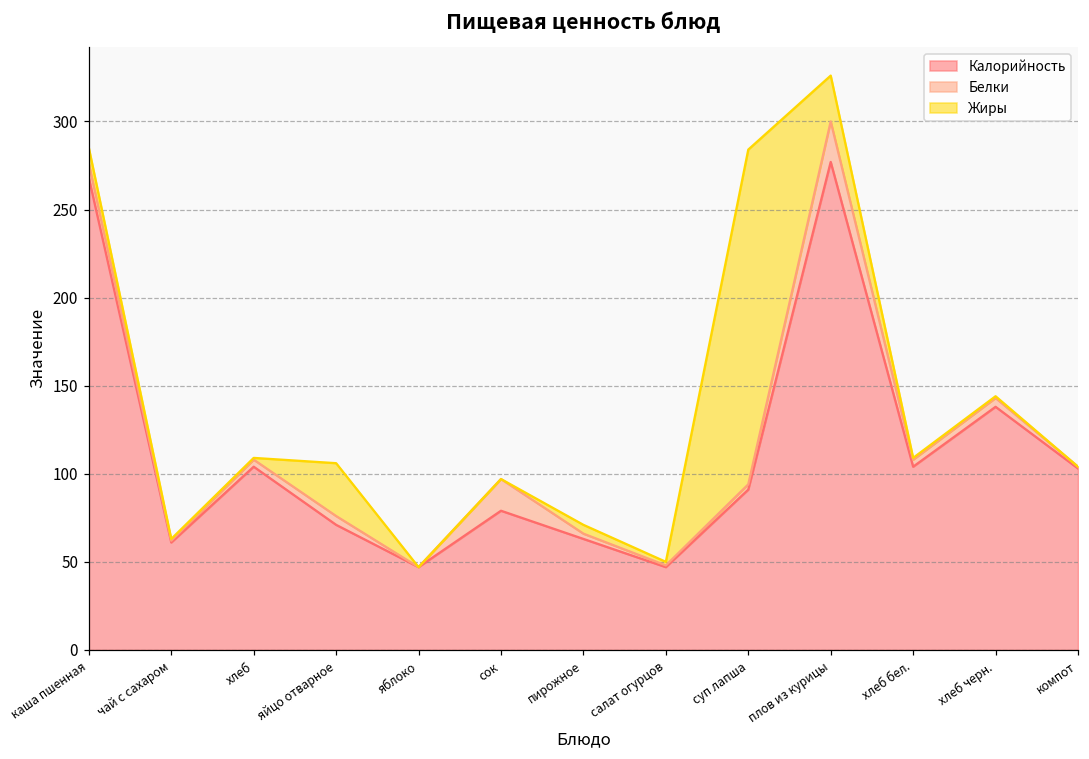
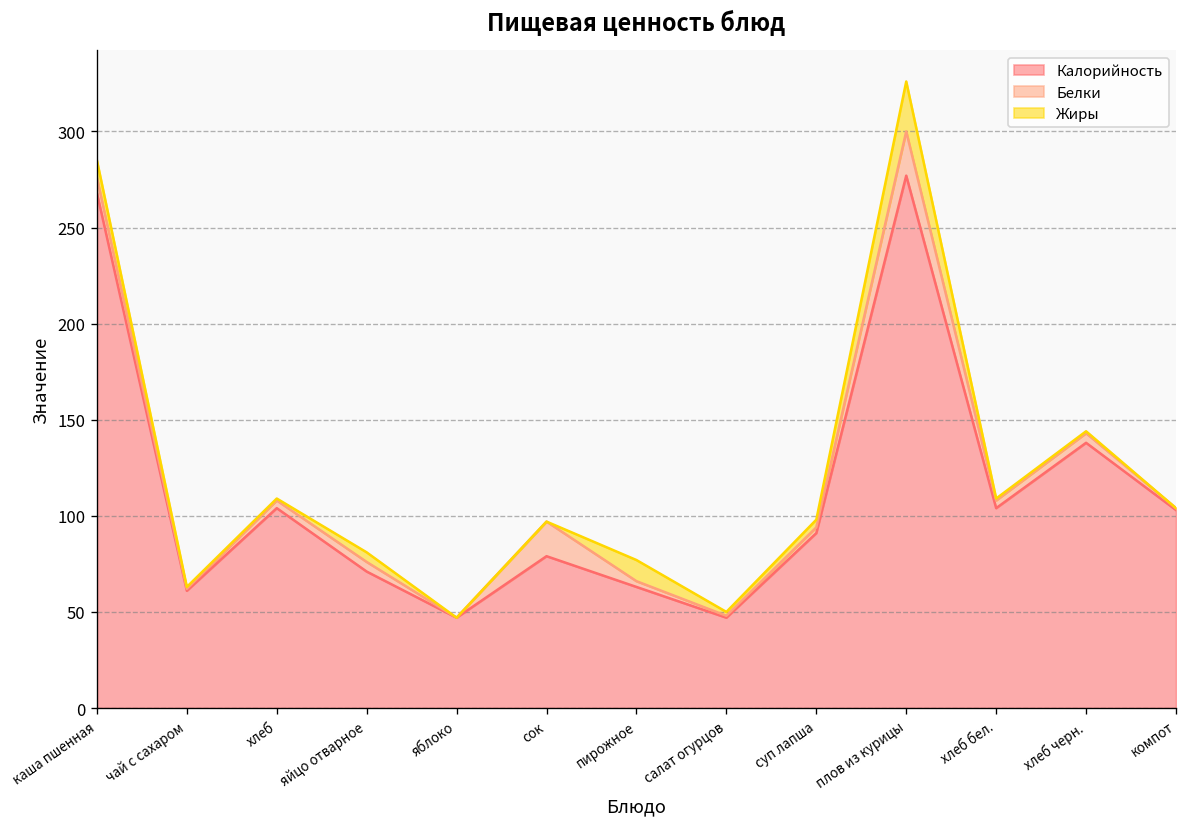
  {
    "Жиры": {
      "каша пшенная": 9,
-     "яйцо отварное": 30,
-     "пирожное": 5,
+     "яйцо отварное": 5,
+     "пирожное": 11,
      "салат огурцов": 2,
-     "суп лапша": 190,
+     "суп лапша": 4,
      "плов из курицы": 26
    }
  }
